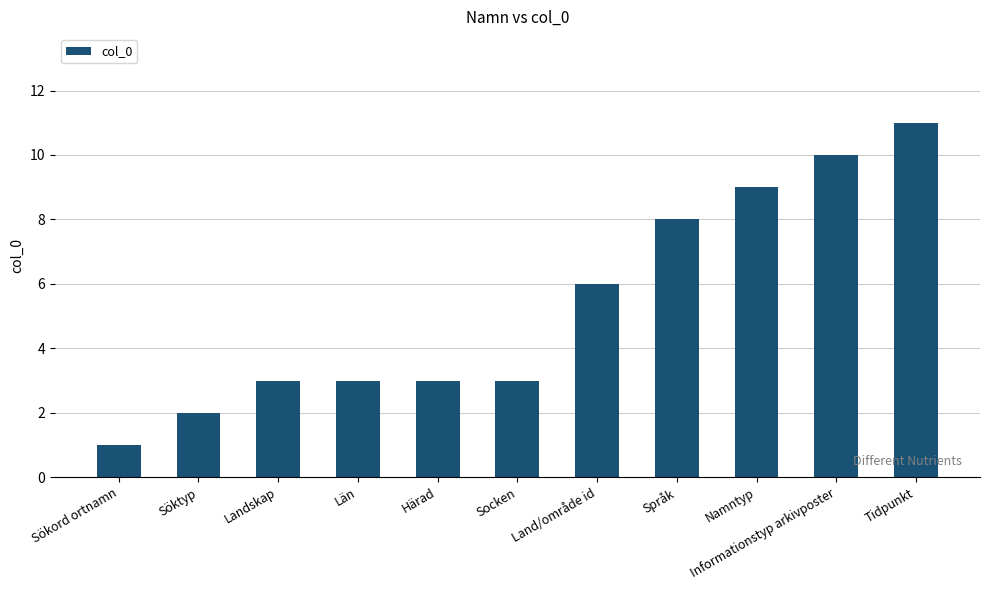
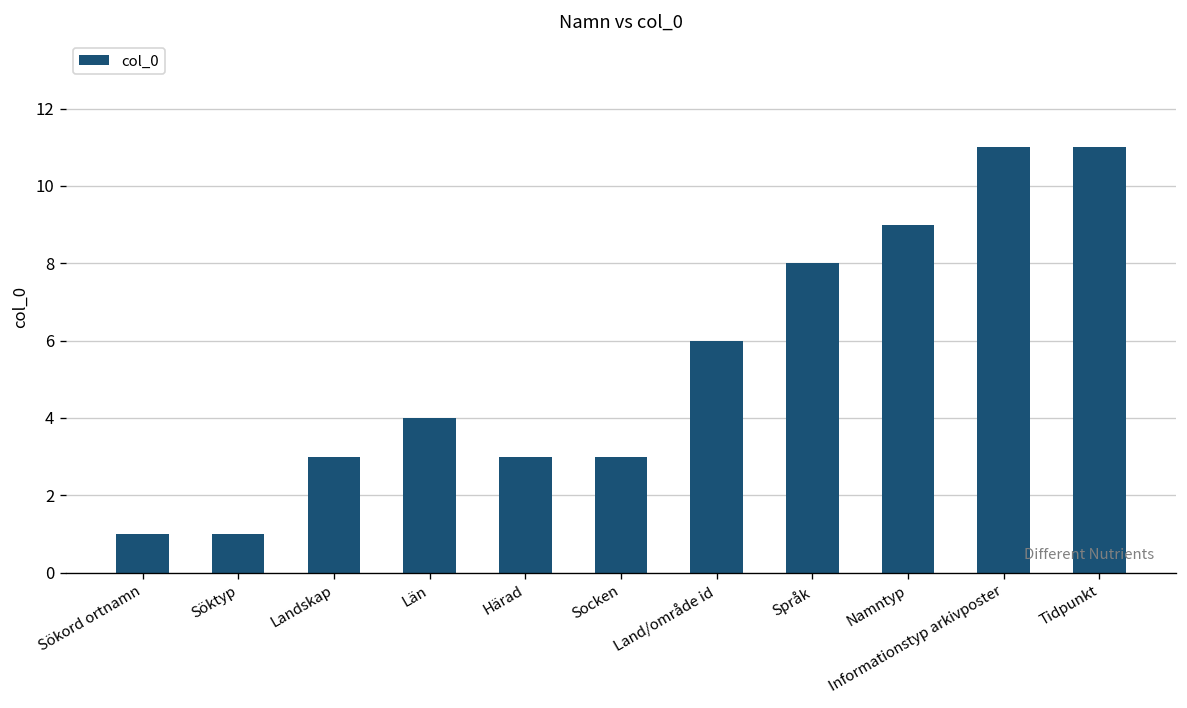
  {
    "Sökord ortnamn": 1,
-   "Söktyp": 2,
+   "Söktyp": 1,
    "Landskap": 3,
-   "Län": 3,
+   "Län": 4,
    "Härad": 3,
    "Socken": 3,
    "Land/område id": 6,
    "Språk": 8,
    "Namntyp": 9,
-   "Informationstyp arkivposter": 10,
+   "Informationstyp arkivposter": 11,
    "Tidpunkt": 11
  }
